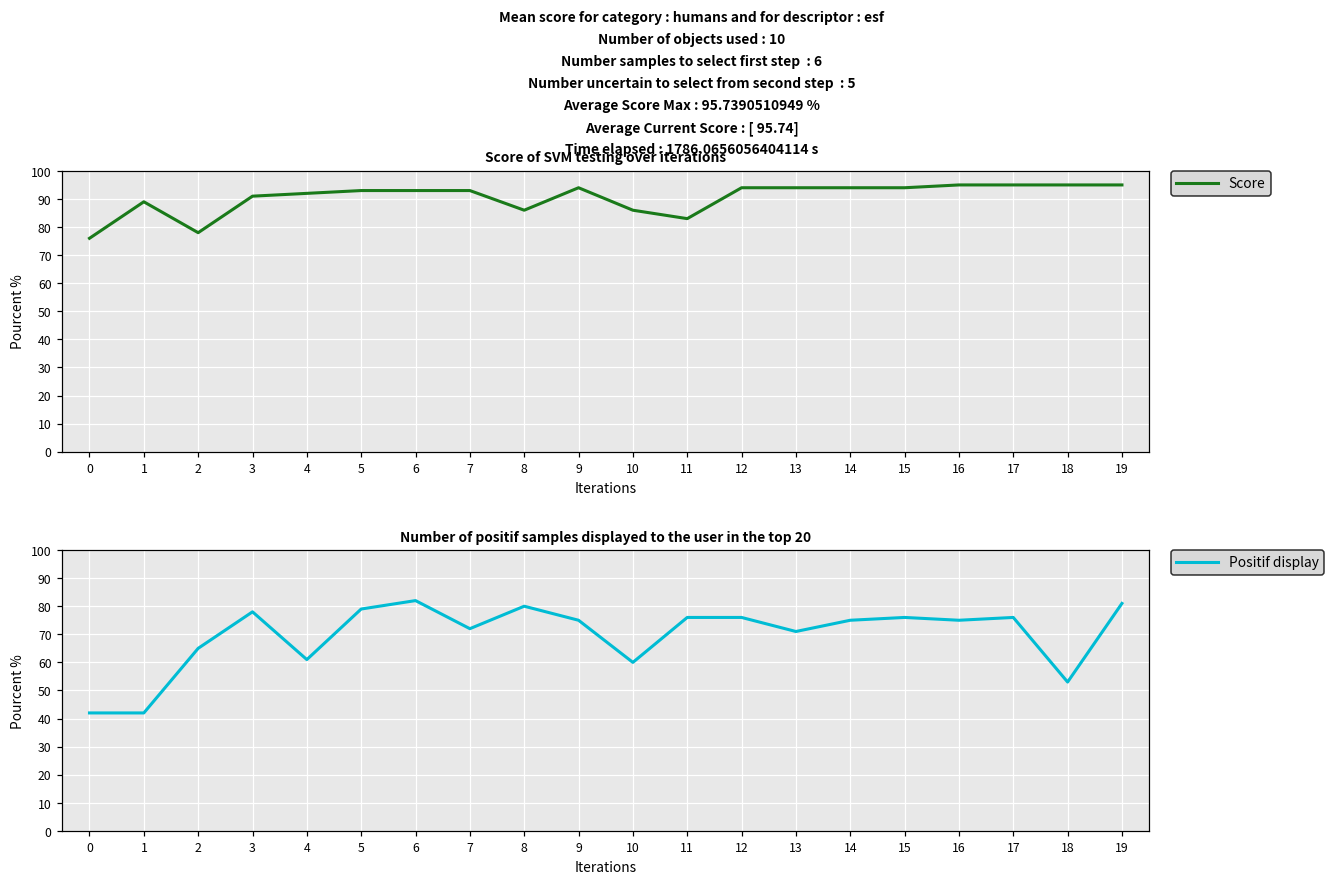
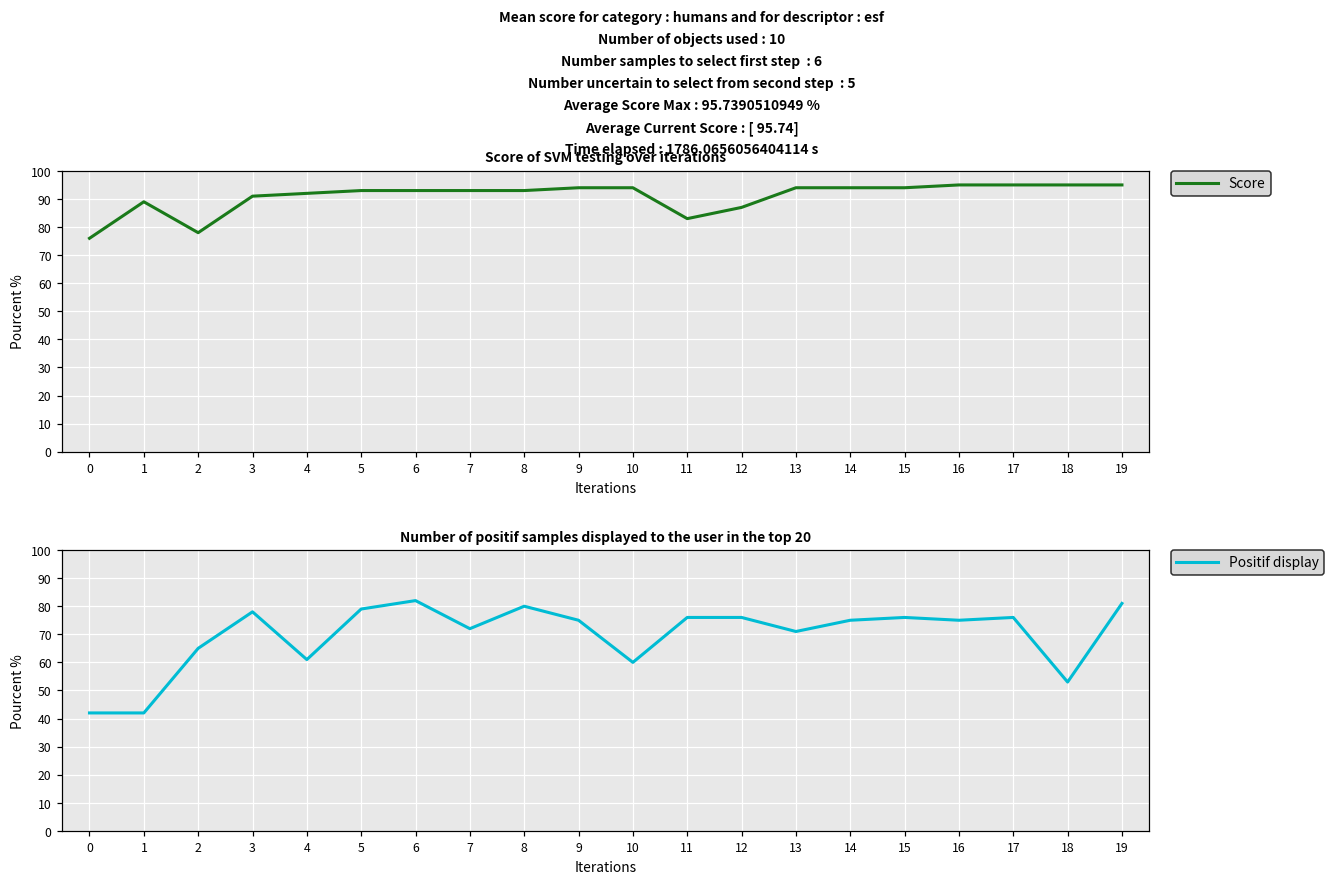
  {
    "Score of SVM testing over iterations": {
      "0": 76,
      "1": 89,
      "2": 78,
      "3": 91,
      "4": 92,
      "5": 93,
      "6": 93,
      "7": 93,
-     "8": 86,
+     "8": 93,
      "9": 94,
-     "10": 86,
+     "10": 94,
      "11": 83,
-     "12": 94,
+     "12": 87,
      "13": 94,
      "14": 94,
      "15": 94,
      "16": 95,
      "17": 95,
      "18": 95,
      "19": 95
    },
    "Number of positif samples displayed to the user in the top 20": {
      "0": 42,
      "1": 42,
      "2": 65,
      "3": 78,
      "4": 61,
      "5": 79,
      "6": 82,
      "7": 72,
      "8": 80,
      "9": 75,
      "10": 60,
      "11": 76,
      "12": 76,
      "13": 71,
      "14": 75,
      "15": 76,
      "16": 75,
      "17": 76,
      "18": 53,
      "19": 81
    }
  }
